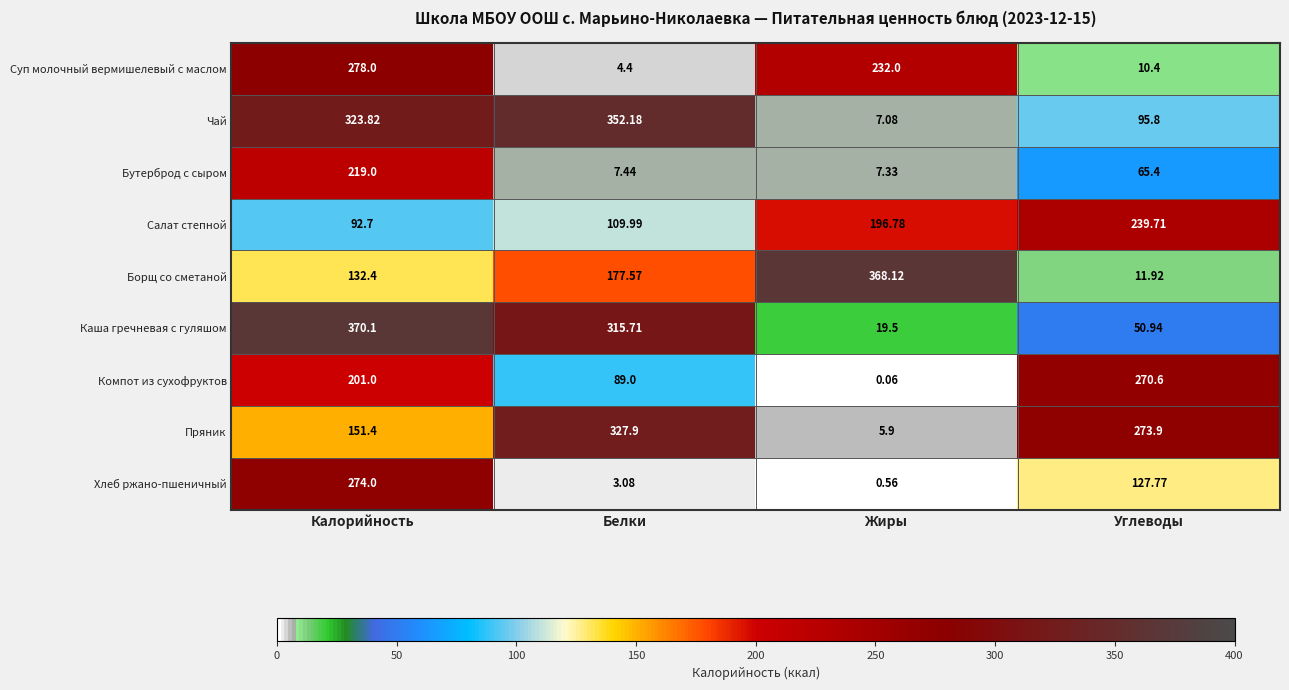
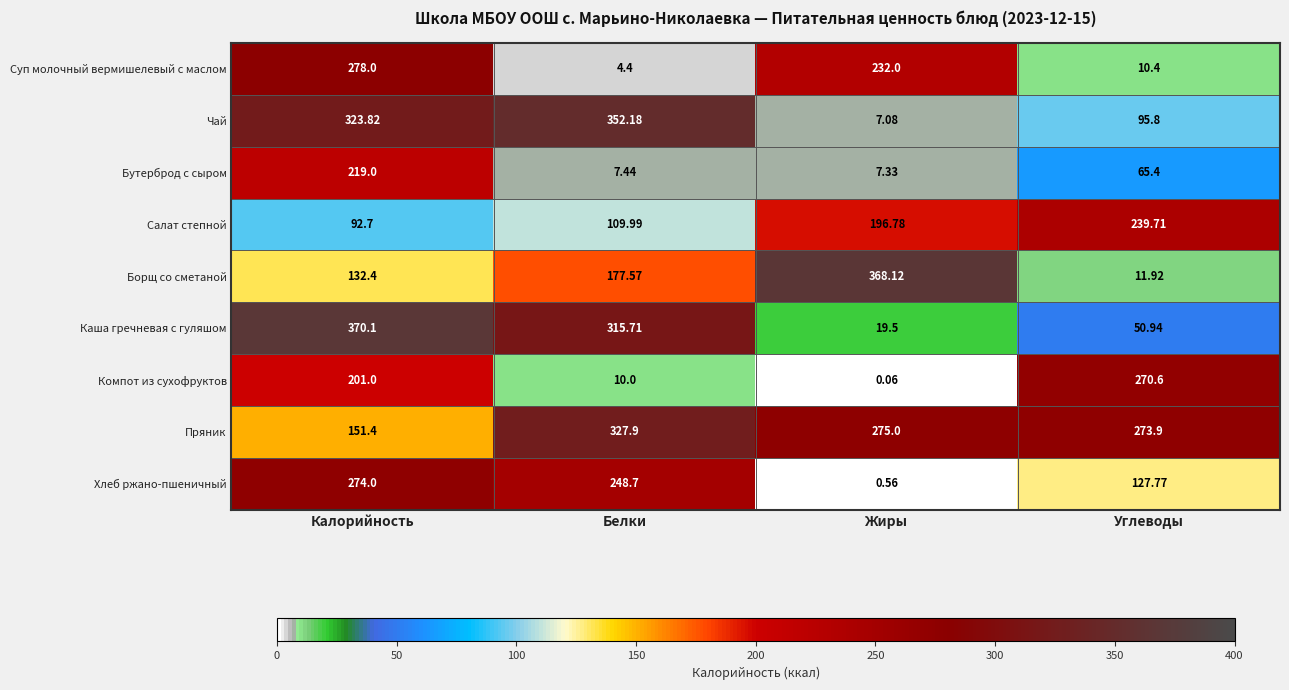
  {
    "Суп молочный вермишелевый с маслом": {
      "Калорийность": 278.0,
      "Белки": 4.4,
      "Жиры": 232.0,
      "Углеводы": 10.4
    },
    "Чай": {
      "Калорийность": 323.82,
      "Белки": 352.18,
      "Жиры": 7.08,
      "Углеводы": 95.8
    },
    "Бутерброд с сыром": {
      "Калорийность": 219.0,
      "Белки": 7.44,
      "Жиры": 7.33,
      "Углеводы": 65.4
    },
    "Салат степной": {
      "Калорийность": 92.7,
      "Белки": 109.99,
      "Жиры": 196.78,
      "Углеводы": 239.71
    },
    "Борщ со сметаной": {
      "Калорийность": 132.4,
      "Белки": 177.57,
      "Жиры": 368.12,
      "Углеводы": 11.92
    },
    "Каша гречневая с гуляшом": {
      "Калорийность": 370.1,
      "Белки": 315.71,
      "Жиры": 19.5,
      "Углеводы": 50.94
    },
    "Компот из сухофруктов": {
      "Калорийность": 201.0,
-     "Белки": 89.0,
+     "Белки": 10.0,
      "Жиры": 0.06,
      "Углеводы": 270.6
    },
    "Пряник": {
      "Калорийность": 151.4,
      "Белки": 327.9,
-     "Жиры": 5.9,
+     "Жиры": 275.0,
      "Углеводы": 273.9
    },
    "Хлеб ржано-пшеничный": {
      "Калорийность": 274.0,
-     "Белки": 3.08,
+     "Белки": 248.7,
      "Жиры": 0.56,
      "Углеводы": 127.77
    }
  }
